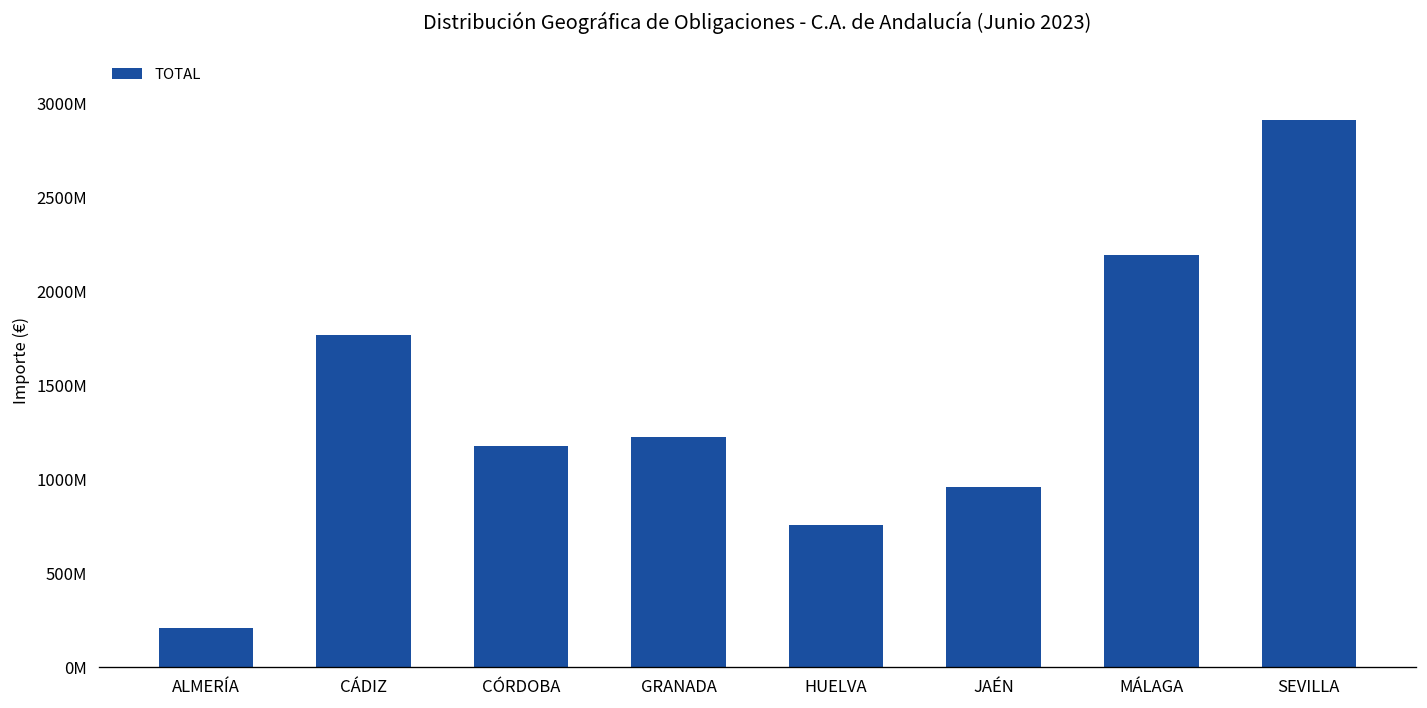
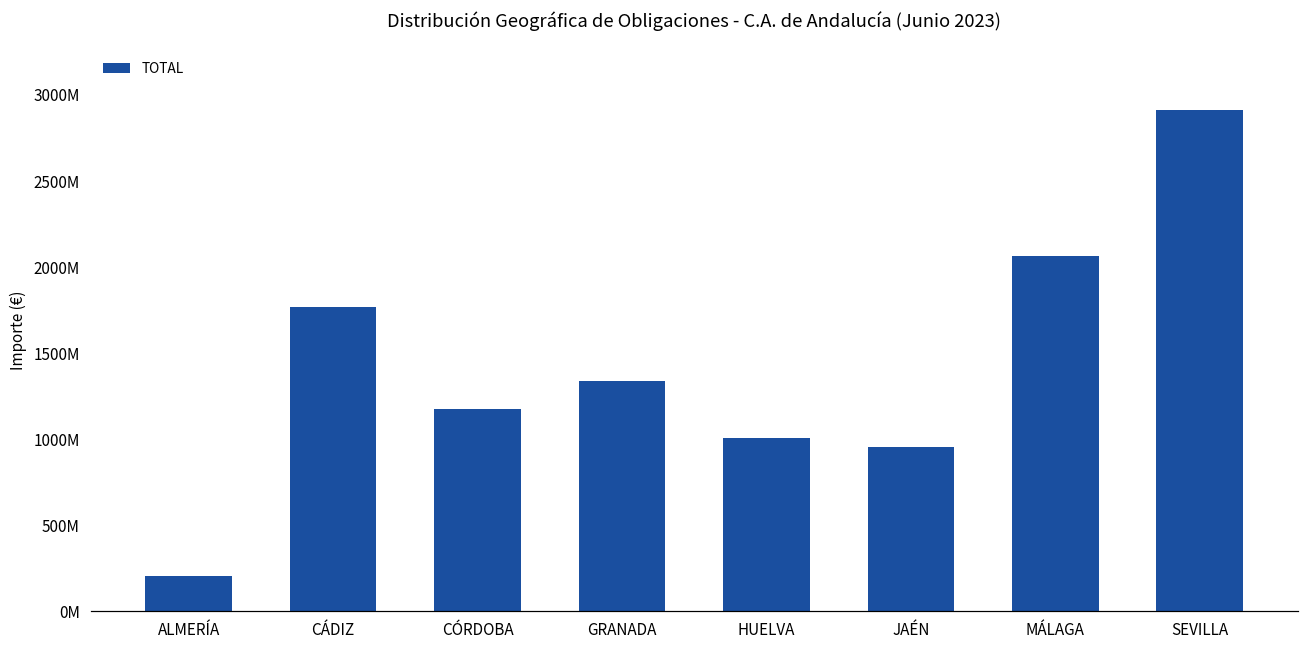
  {
    "ALMERÍA": 210000000,
    "CÁDIZ": 1770000000,
    "CÓRDOBA": 1170000000,
-   "GRANADA": 1220000000,
-   "HUELVA": 760000000,
+   "GRANADA": 1340000000,
+   "HUELVA": 1010000000,
    "JAÉN": 960000000,
-   "MÁLAGA": 2200000000,
+   "MÁLAGA": 2060000000,
    "SEVILLA": 2910000000
  }
